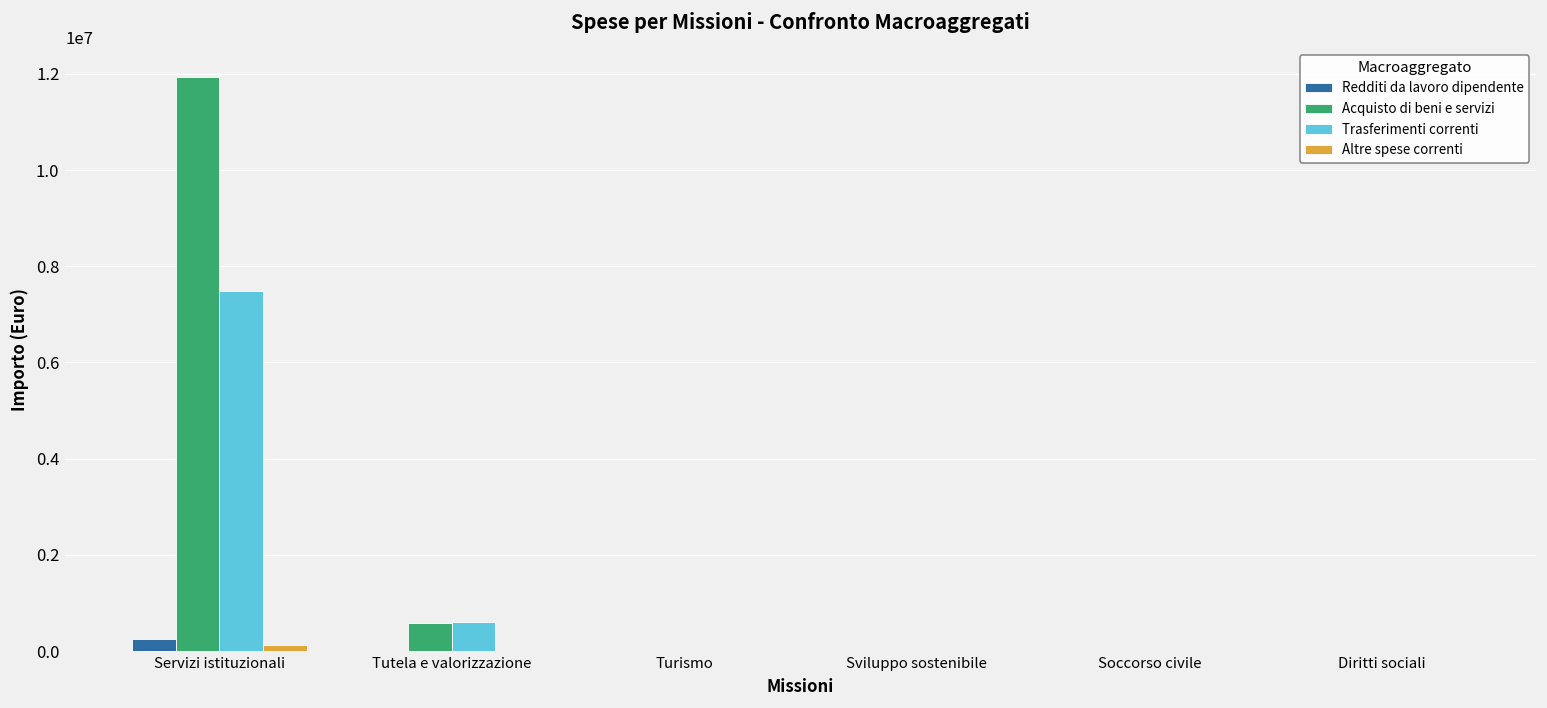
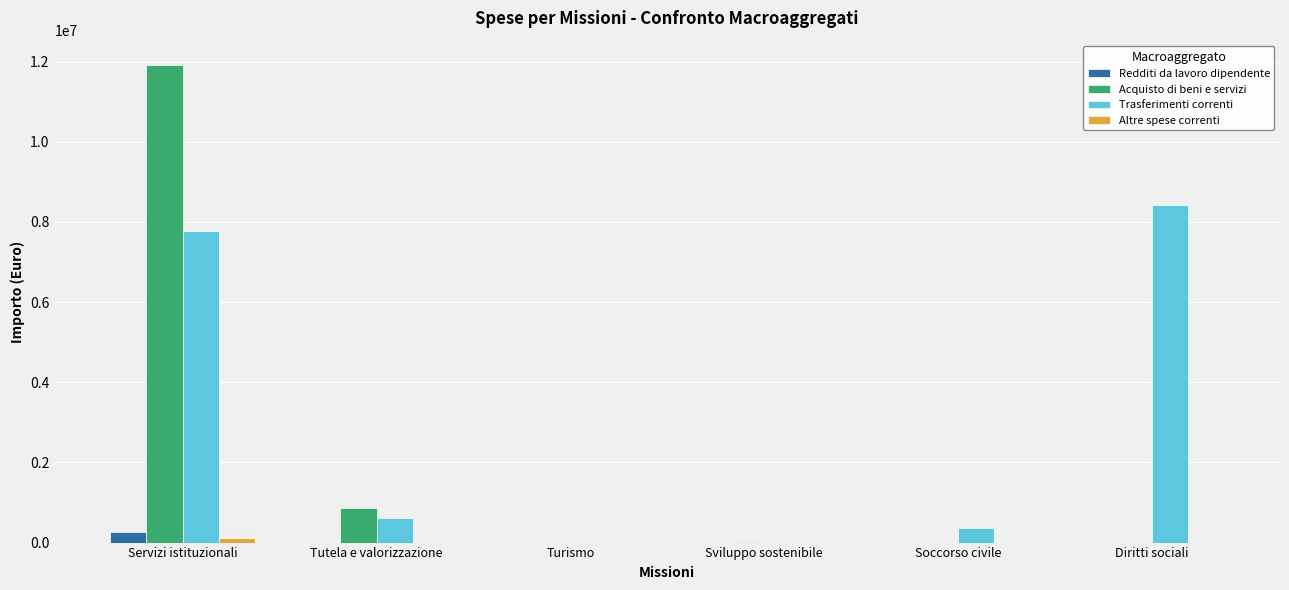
  {
    "Redditi da lavoro dipendente": {
      "Servizi istituzionali": 300000,
      "Tutela e valorizzazione": 0,
      "Turismo": 0,
      "Sviluppo sostenibile": 0,
      "Soccorso civile": 0,
      "Diritti sociali": 0
    },
    "Acquisto di beni e servizi": {
      "Servizi istituzionali": 11900000,
-     "Tutela e valorizzazione": 600000,
+     "Tutela e valorizzazione": 900000,
      "Turismo": 0,
      "Soccorso civile": 0,
      "Diritti sociali": 0
    },
    "Trasferimenti correnti": {
-     "Servizi istituzionali": 7500000,
+     "Servizi istituzionali": 7800000,
      "Tutela e valorizzazione": 600000,
      "Turismo": 0,
      "Sviluppo sostenibile": 0,
-     "Soccorso civile": 0,
-     "Diritti sociali": 0
+     "Soccorso civile": 400000,
+     "Diritti sociali": 8400000
    },
    "Altre spese correnti": {
      "Servizi istituzionali": 100000,
      "Tutela e valorizzazione": 0,
      "Turismo": 0,
      "Sviluppo sostenibile": 0,
      "Soccorso civile": 0,
      "Diritti sociali": 0
    }
  }
